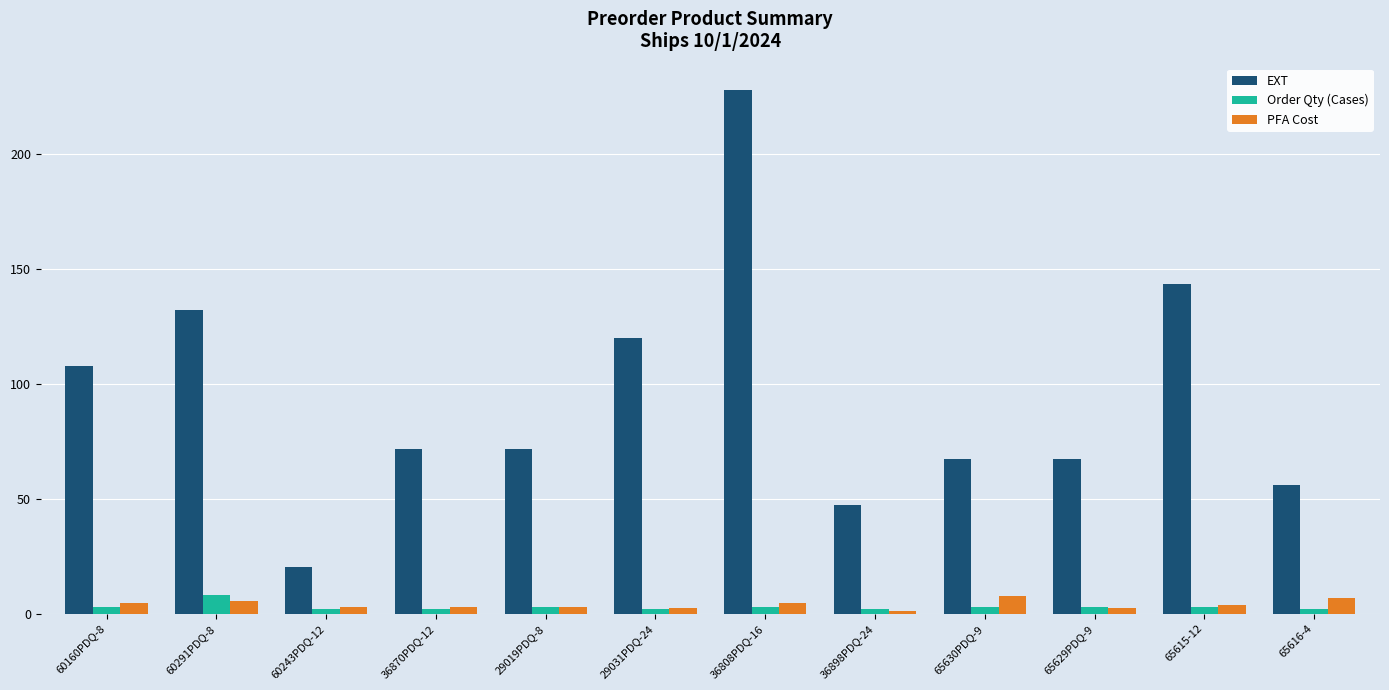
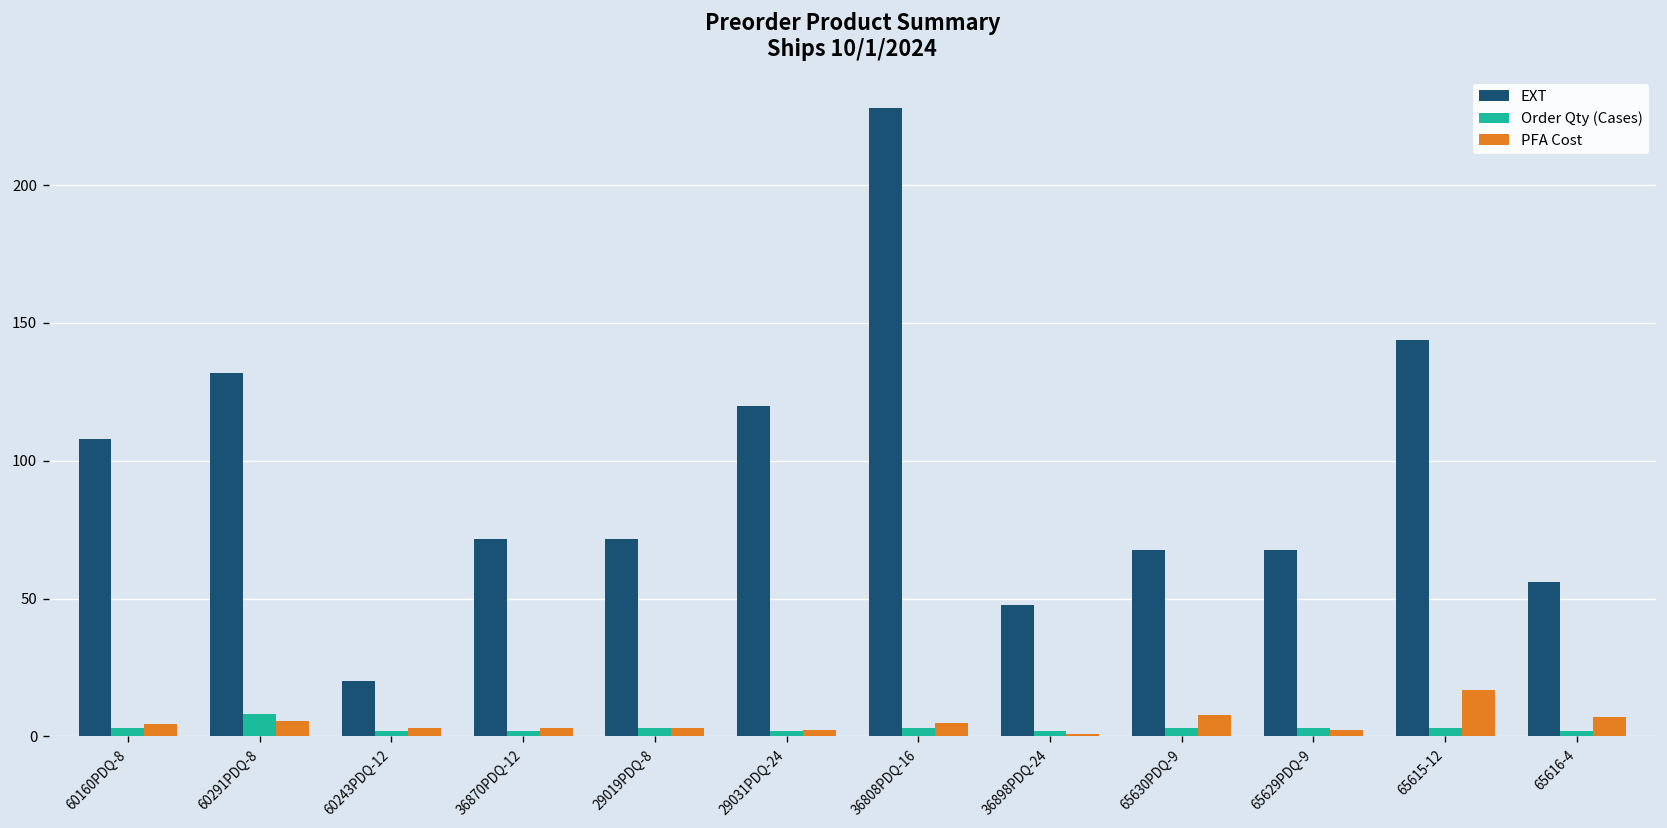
  {
    "EXT": {
      "60160PDQ-8": 108,
      "60291PDQ-8": 132,
      "60243PDQ-12": 20,
      "36870PDQ-12": 72,
      "29019PDQ-8": 72,
      "29031PDQ-24": 120,
      "36808PDQ-16": 228,
      "36898PDQ-24": 48,
      "65630PDQ-9": 68,
      "65629PDQ-9": 68,
      "65615-12": 144,
      "65616-4": 56
    },
    "Order Qty (Cases)": {
      "60160PDQ-8": 3,
      "60291PDQ-8": 8,
      "60243PDQ-12": 2,
      "36870PDQ-12": 2,
      "29019PDQ-8": 3,
      "29031PDQ-24": 2,
      "36808PDQ-16": 3,
      "36898PDQ-24": 2,
      "65630PDQ-9": 3,
      "65629PDQ-9": 3,
      "65615-12": 3,
      "65616-4": 2
    },
    "PFA Cost": {
      "60160PDQ-8": 5,
      "60291PDQ-8": 6,
      "60243PDQ-12": 3,
      "36870PDQ-12": 3,
      "29019PDQ-8": 3,
      "29031PDQ-24": 3,
      "36808PDQ-16": 5,
      "65630PDQ-9": 8,
      "65629PDQ-9": 3,
-     "65615-12": 4,
+     "65615-12": 17,
      "65616-4": 7
    }
  }
